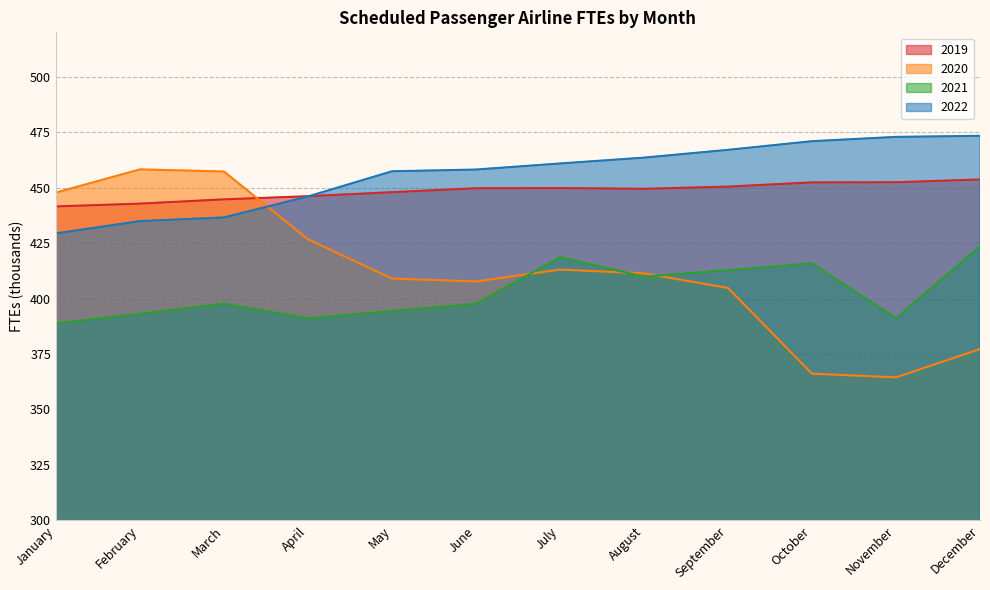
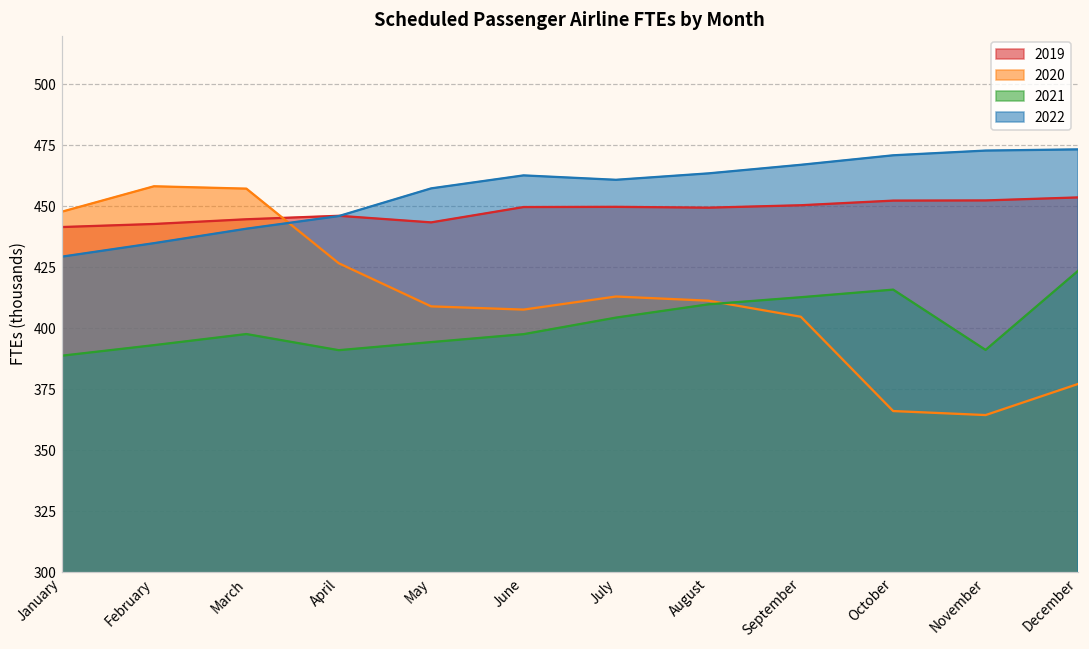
  {
    "2019": {
      "January": 442,
      "February": 443,
      "March": 445,
-     "May": 448,
+     "May": 443,
      "June": 450,
      "July": 450,
      "August": 449,
      "September": 450,
      "October": 452,
      "November": 452,
      "December": 454
    },
    "2020": {
      "January": 448,
      "February": 458,
      "March": 457,
      "April": 427,
      "May": 409,
      "June": 408,
      "July": 413,
      "August": 411,
      "September": 405,
      "October": 366,
      "November": 364,
      "December": 377
    },
    "2021": {
      "January": 389,
      "February": 393,
      "March": 398,
      "April": 391,
      "May": 394,
      "June": 398,
-     "July": 419,
+     "July": 404,
      "August": 410,
      "September": 413,
      "October": 416,
      "November": 391,
      "December": 424
    },
    "2022": {
      "January": 429,
      "February": 435,
-     "March": 437,
+     "March": 441,
      "May": 457,
-     "June": 458,
+     "June": 463,
      "July": 461,
      "August": 464,
      "September": 467,
      "October": 471,
      "November": 473,
      "December": 473
    }
  }
